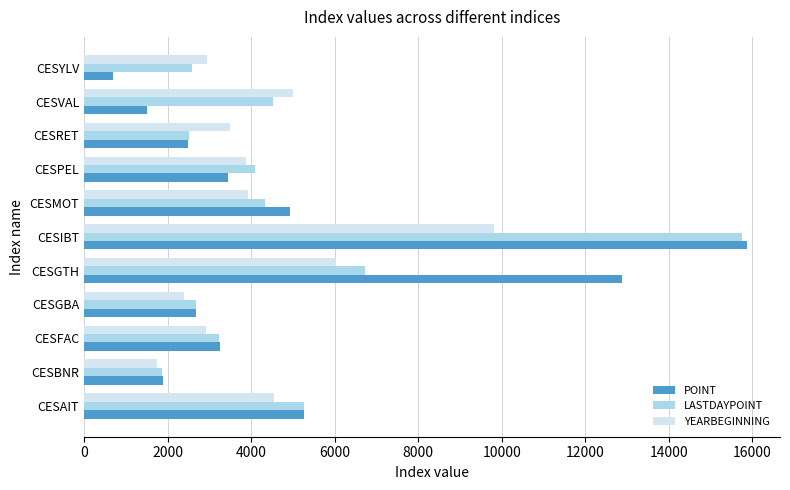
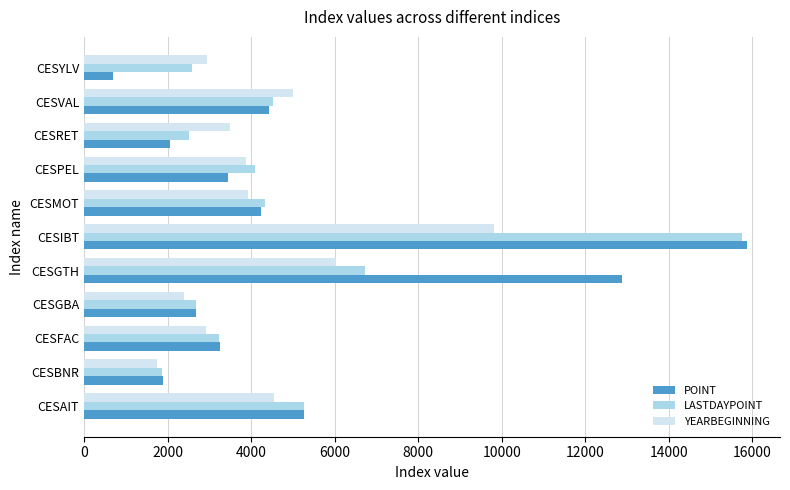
  {
    "POINT": {
      "CESYLV": 700,
-     "CESVAL": 1500,
-     "CESRET": 2500,
+     "CESVAL": 4400,
+     "CESRET": 2100,
      "CESPEL": 3500,
-     "CESMOT": 4900,
+     "CESMOT": 4200,
      "CESIBT": 15900,
      "CESGTH": 12900,
      "CESGBA": 2700,
      "CESFAC": 3200,
      "CESBNR": 1900,
      "CESAIT": 5300
    }
  }
